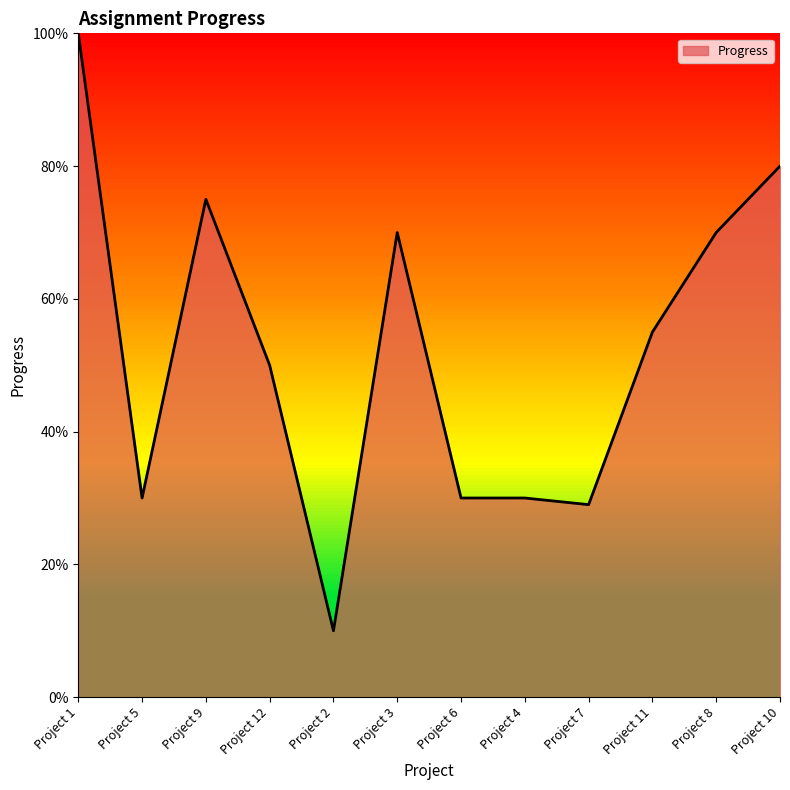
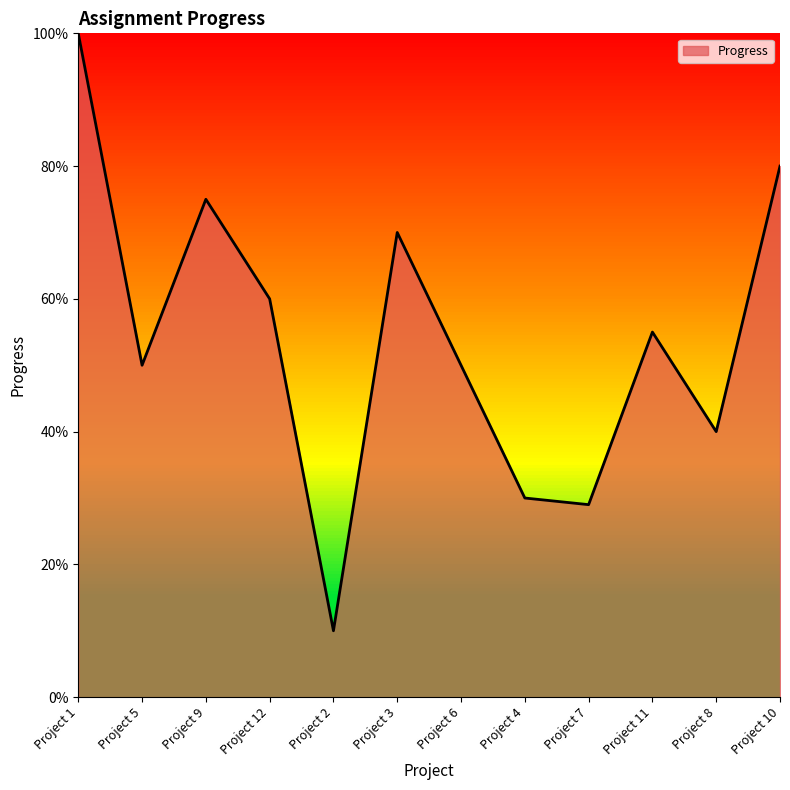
  {
    "Project 1": "100%",
-   "Project 5": "30%",
+   "Project 5": "50%",
    "Project 9": "75%",
-   "Project 12": "50%",
+   "Project 12": "60%",
    "Project 2": "10%",
    "Project 3": "70%",
-   "Project 6": "30%",
+   "Project 6": "50%",
    "Project 4": "30%",
    "Project 7": "29%",
    "Project 11": "55%",
-   "Project 8": "70%",
+   "Project 8": "40%",
    "Project 10": "80%"
  }
